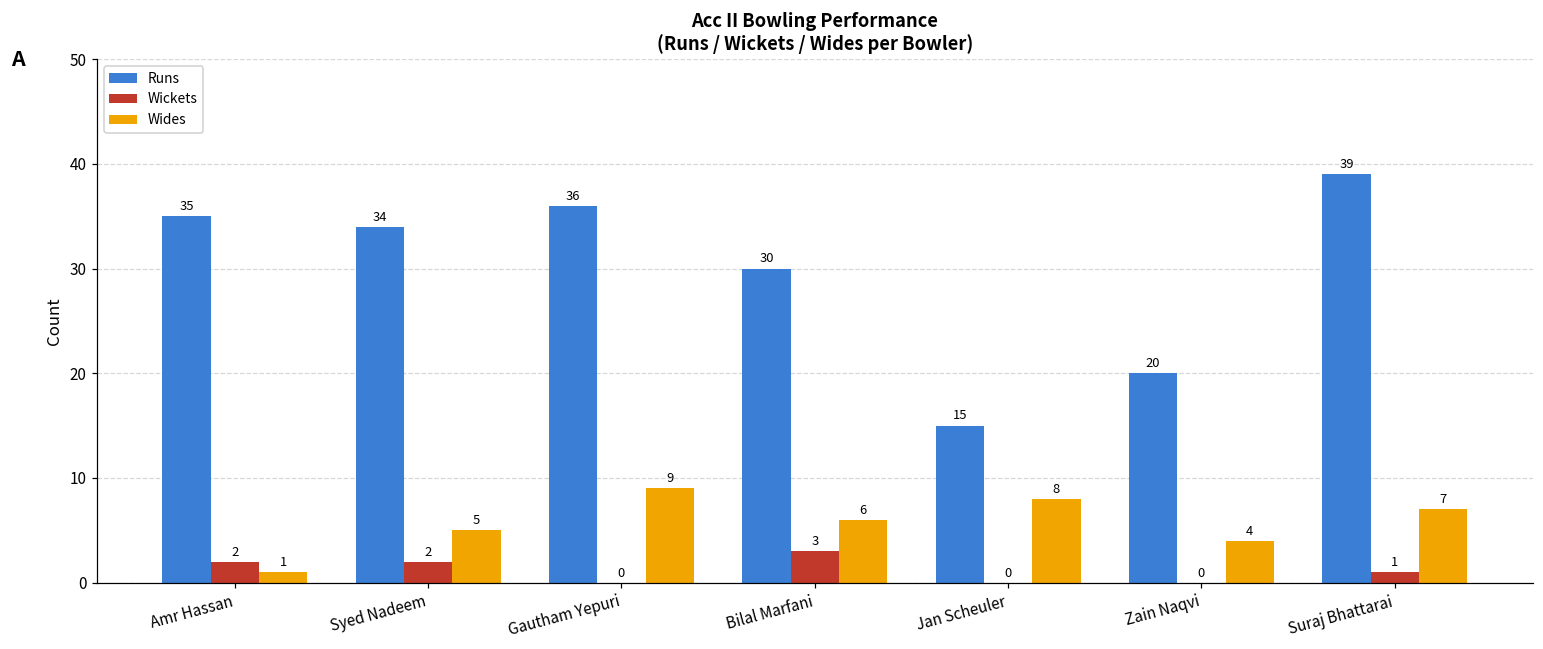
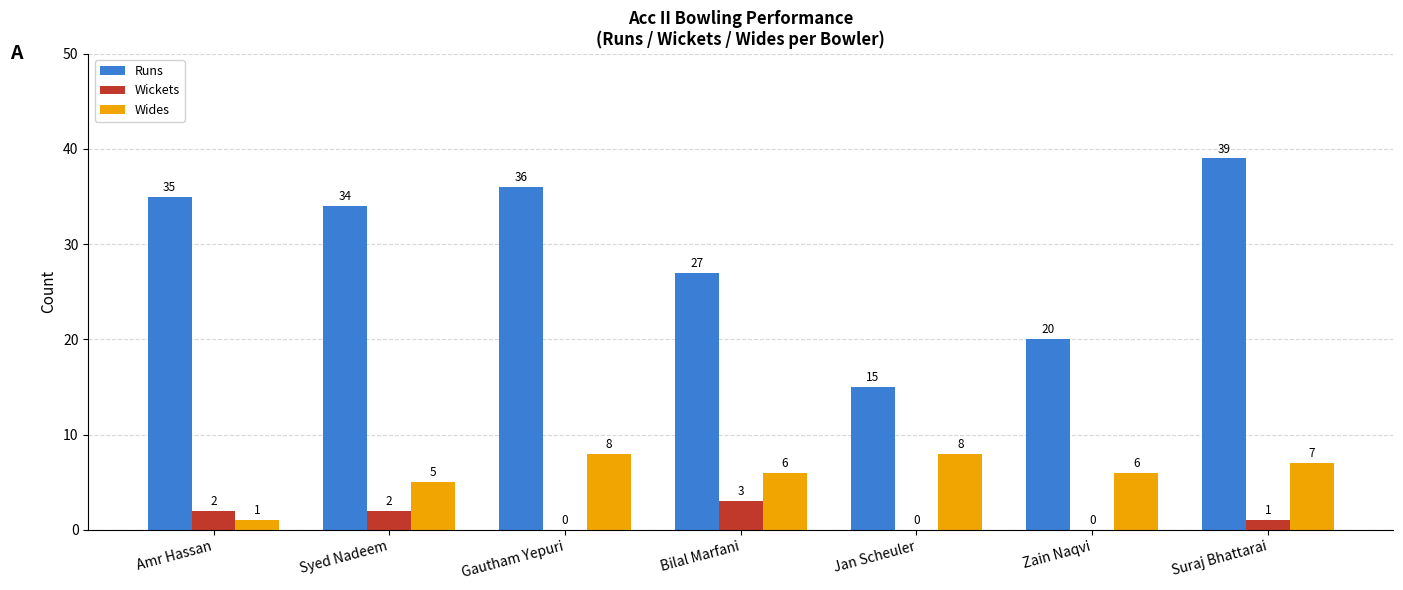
  {
    "Runs": {
      "Amr Hassan": 35,
      "Syed Nadeem": 34,
      "Gautham Yepuri": 36,
-     "Bilal Marfani": 30,
+     "Bilal Marfani": 27,
      "Jan Scheuler": 15,
      "Zain Naqvi": 20,
      "Suraj Bhattarai": 39
    },
    "Wickets": {
      "Amr Hassan": 2,
      "Syed Nadeem": 2,
      "Gautham Yepuri": 0,
      "Bilal Marfani": 3,
      "Jan Scheuler": 0,
      "Zain Naqvi": 0,
      "Suraj Bhattarai": 1
    },
    "Wides": {
      "Amr Hassan": 1,
      "Syed Nadeem": 5,
-     "Gautham Yepuri": 9,
+     "Gautham Yepuri": 8,
      "Bilal Marfani": 6,
      "Jan Scheuler": 8,
-     "Zain Naqvi": 4,
+     "Zain Naqvi": 6,
      "Suraj Bhattarai": 7
    }
  }
